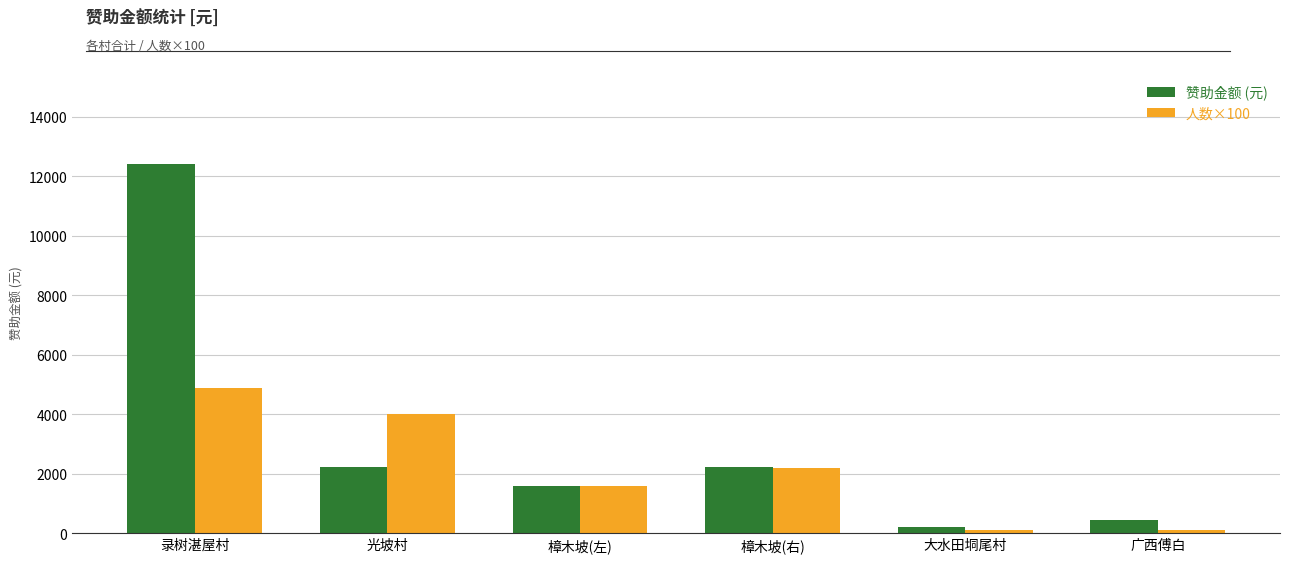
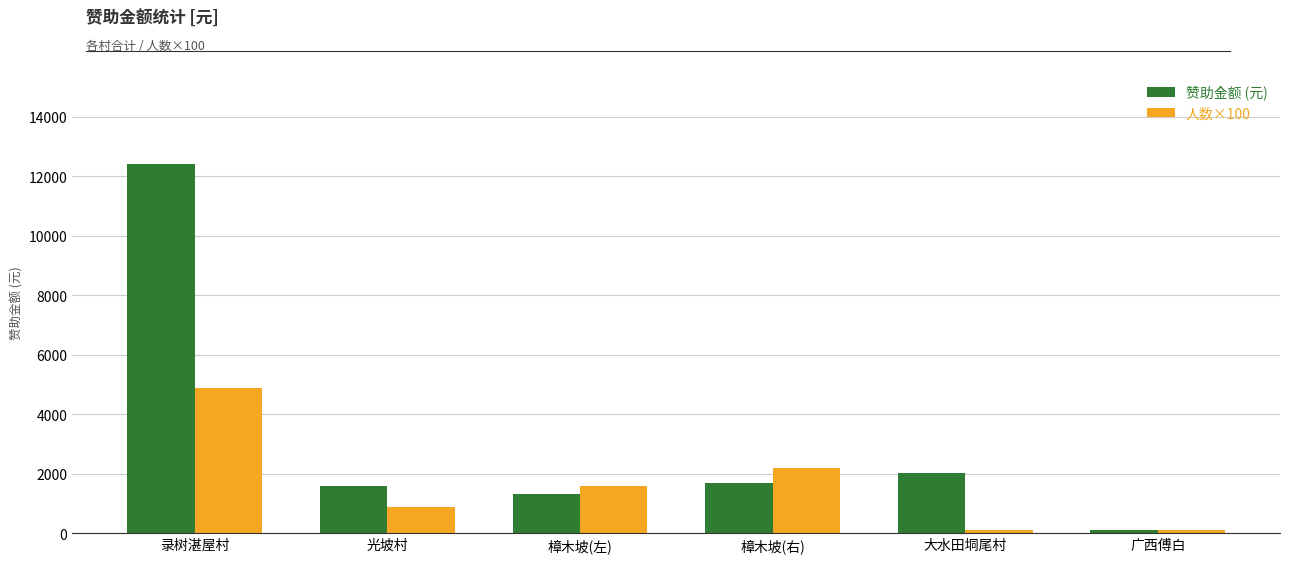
  {
    "赞助金额 (元)": {
      "录树湛屋村": 12400,
-     "光坡村": 2200,
-     "樟木坡(左)": 1600,
-     "樟木坡(右)": 2200,
-     "大水田垌尾村": 200,
-     "广西傅白": 500
+     "光坡村": 1600,
+     "樟木坡(左)": 1300,
+     "樟木坡(右)": 1700,
+     "大水田垌尾村": 2000,
+     "广西傅白": 100
    },
    "人数×100": {
      "录树湛屋村": 4900,
-     "光坡村": 4000,
+     "光坡村": 900,
      "樟木坡(左)": 1600,
      "樟木坡(右)": 2200,
      "大水田垌尾村": 100,
      "广西傅白": 100
    }
  }
